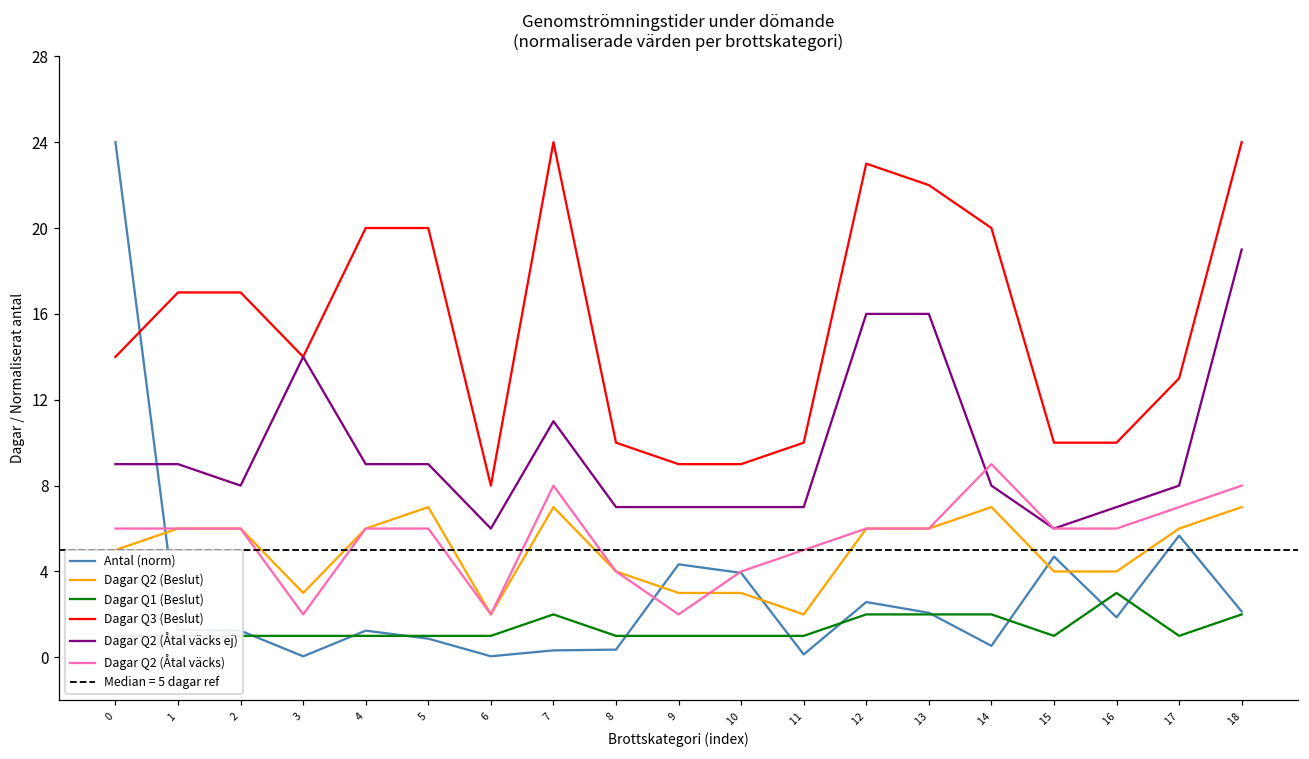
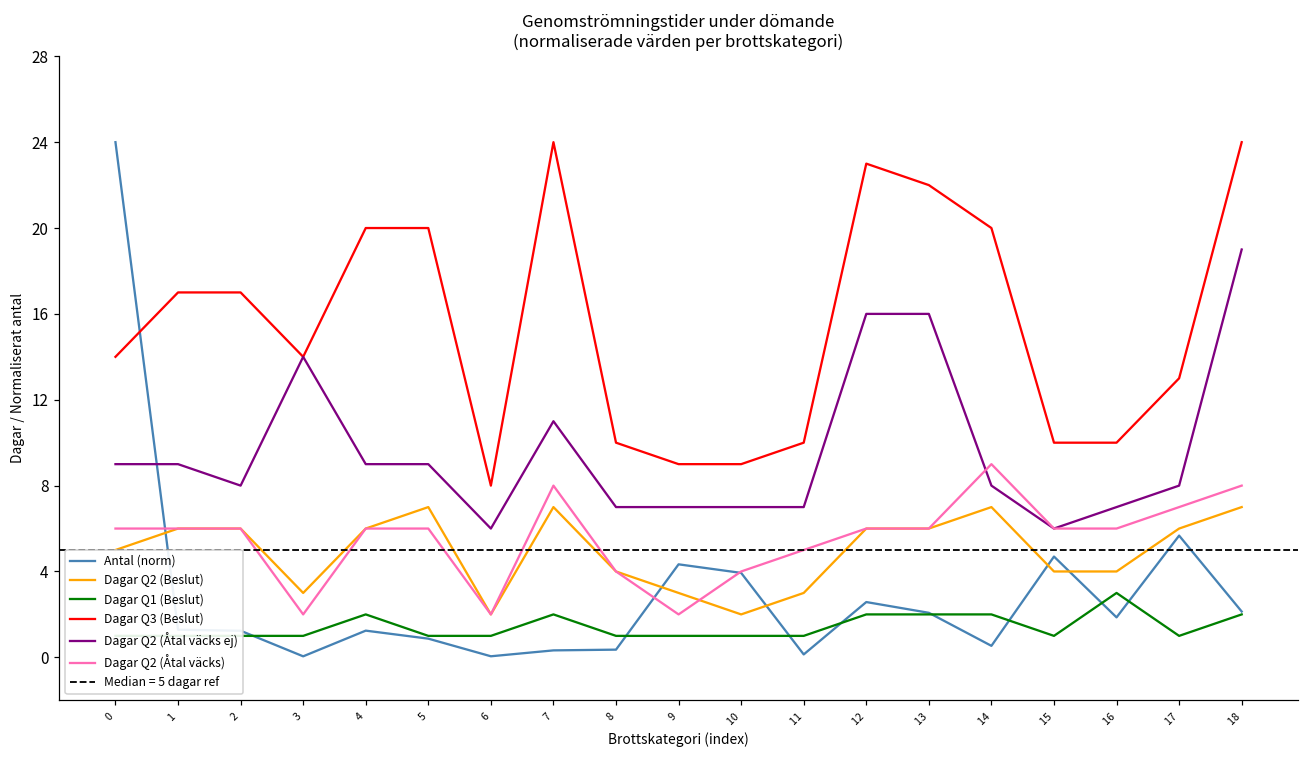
  {
    "Antal (norm)": {
      "0": 24,
      "3": 0,
      "4": 1.2,
      "6": 0,
      "7": 0.3,
      "8": 0.4,
      "9": 4.3,
      "11": 0.1,
      "12": 2.6,
      "14": 0.5,
      "15": 4.7,
      "16": 1.9,
      "17": 5.7,
      "18": 2.1
    },
    "Dagar Q2 (Beslut)": {
      "0": 5,
      "3": 3,
      "5": 7,
      "7": 7,
      "9": 3,
-     "10": 3,
-     "11": 2,
+     "10": 2,
+     "11": 3,
      "14": 7,
      "15": 4,
      "16": 4,
      "17": 6,
      "18": 7
    },
    "Dagar Q1 (Beslut)": {
      "3": 1,
-     "4": 1,
+     "4": 2,
      "6": 1,
      "7": 2,
      "8": 1,
      "9": 1,
      "10": 1,
      "11": 1,
      "12": 2,
      "14": 2,
      "15": 1,
      "16": 3,
      "17": 1,
      "18": 2
    },
    "Dagar Q3 (Beslut)": {
      "0": 14,
      "1": 17,
      "2": 17,
      "4": 20,
      "5": 20,
      "6": 8,
      "7": 24,
      "8": 10,
      "9": 9,
      "10": 9,
      "11": 10,
      "12": 23,
      "13": 22,
      "14": 20,
      "15": 10,
      "16": 10,
      "17": 13,
      "18": 24
    },
    "Dagar Q2 (Åtal väcks ej)": {
      "0": 9,
      "1": 9,
      "2": 8,
      "4": 9,
      "5": 9,
      "6": 6,
      "7": 11,
      "8": 7,
      "9": 7,
      "10": 7,
      "11": 7,
      "12": 16,
      "13": 16,
      "14": 8,
      "16": 7,
      "17": 8,
      "18": 19
    },
    "Dagar Q2 (Åtal väcks)": {
      "0": 6,
      "3": 2,
      "5": 6,
      "7": 8,
      "9": 2,
      "11": 5,
      "14": 9,
      "16": 6,
      "17": 7,
      "18": 8
    }
  }
